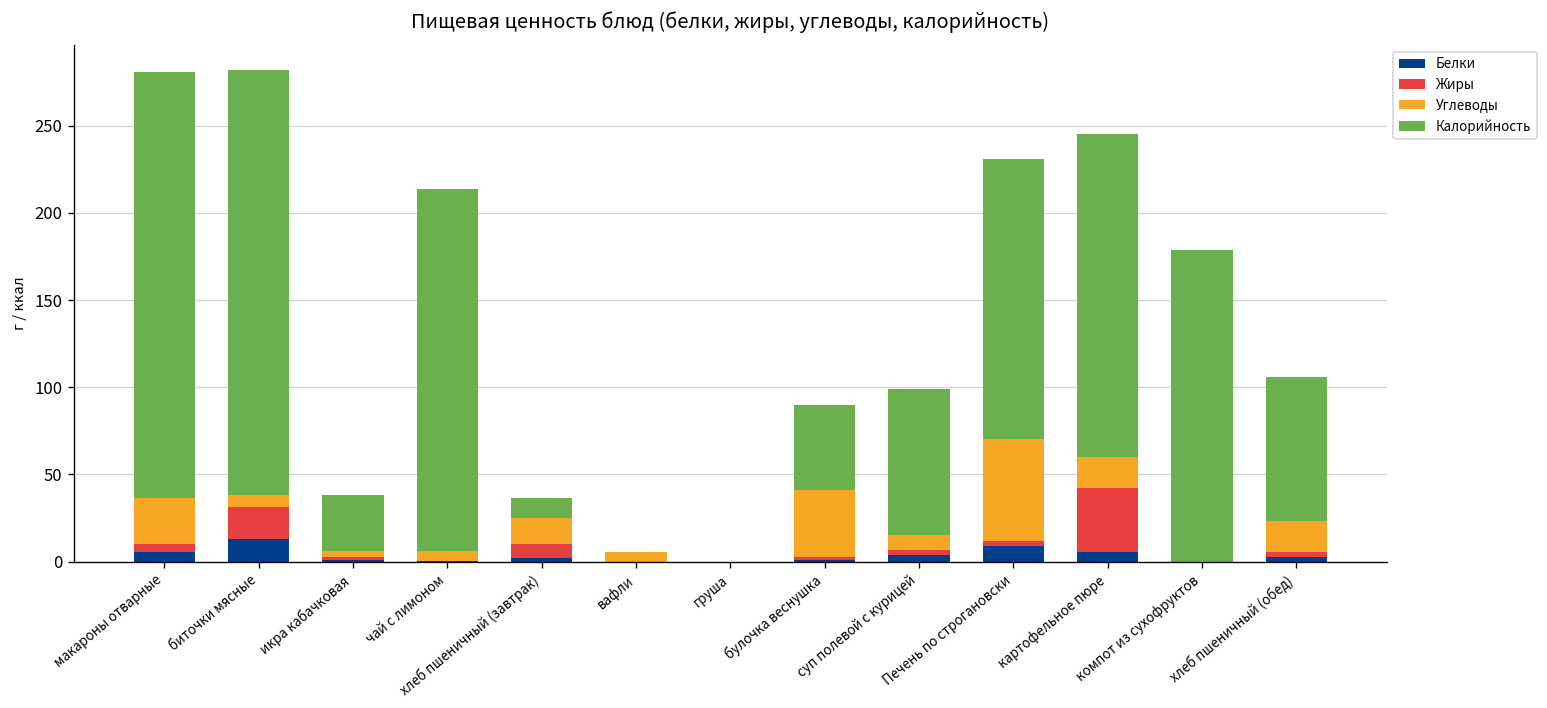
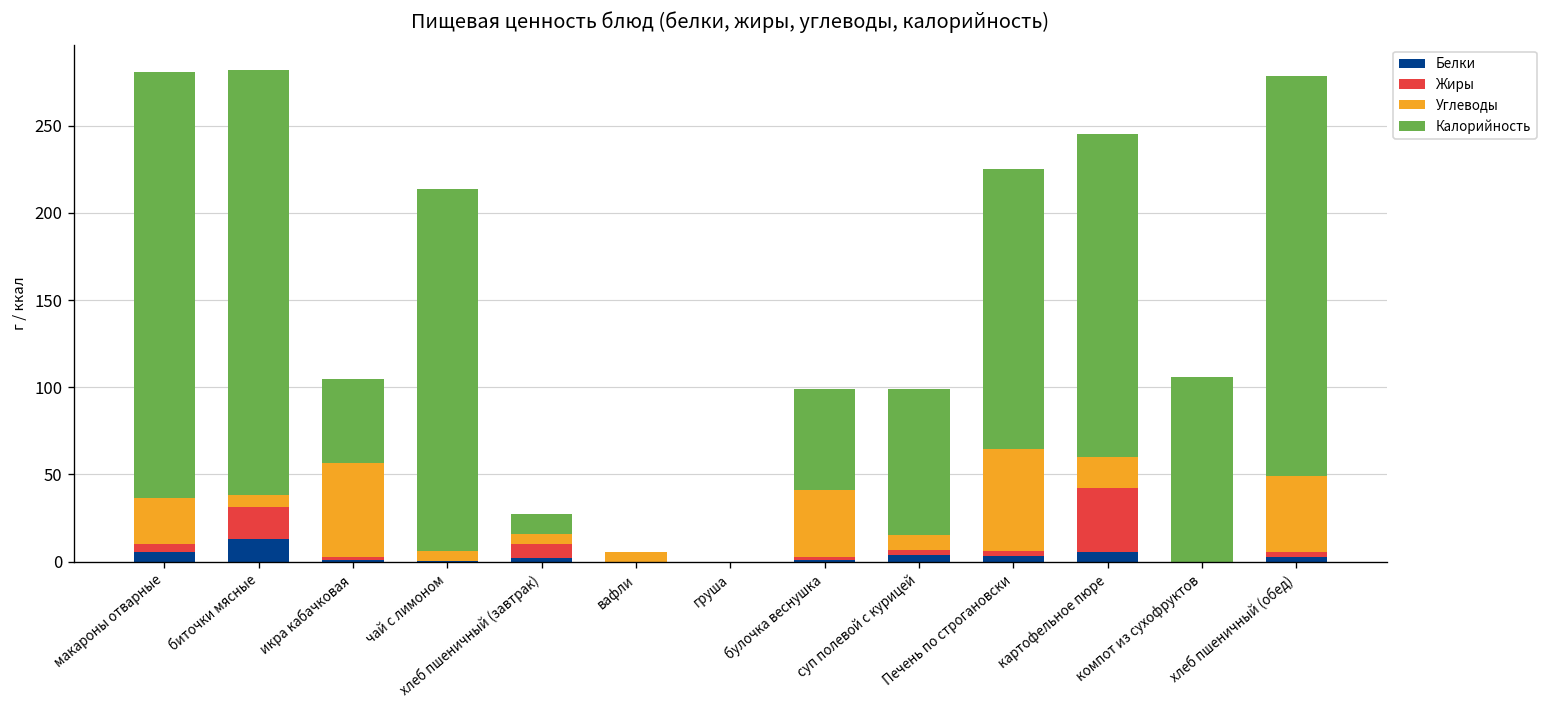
  {
    "Белки": {
      "макароны отварные": 6,
      "биточки мясные": 13,
      "хлеб пшеничный (завтрак)": 2,
      "вафли": 0,
      "груша": 0,
      "суп полевой с курицей": 4,
-     "Печень по строгановски": 9,
+     "Печень по строгановски": 3,
      "картофельное пюре": 5,
      "компот из сухофруктов": 0,
      "хлеб пшеничный (обед)": 3
    },
    "Жиры": {
      "макароны отварные": 5,
      "биточки мясные": 18,
      "икра кабачковая": 2,
      "хлеб пшеничный (завтрак)": 8,
      "вафли": 0,
      "груша": 0,
      "булочка веснушка": 2,
      "суп полевой с курицей": 3,
      "Печень по строгановски": 3,
      "картофельное пюре": 37,
      "компот из сухофруктов": 0,
      "хлеб пшеничный (обед)": 3
    },
    "Углеводы": {
      "макароны отварные": 26,
      "биточки мясные": 7,
-     "икра кабачковая": 3,
+     "икра кабачковая": 54,
      "чай с лимоном": 6,
-     "хлеб пшеничный (завтрак)": 15,
+     "хлеб пшеничный (завтрак)": 6,
      "вафли": 5,
      "груша": 0,
      "булочка веснушка": 38,
      "суп полевой с курицей": 8,
      "Печень по строгановски": 59,
      "картофельное пюре": 18,
      "компот из сухофруктов": 0,
-     "хлеб пшеничный (обед)": 18
+     "хлеб пшеничный (обед)": 44
    },
    "Калорийность": {
      "макароны отварные": 244,
      "биточки мясные": 244,
-     "икра кабачковая": 32,
+     "икра кабачковая": 48,
      "чай с лимоном": 208,
      "хлеб пшеничный (завтрак)": 12,
      "вафли": 0,
      "груша": 0,
-     "булочка веснушка": 49,
+     "булочка веснушка": 58,
      "суп полевой с курицей": 84,
      "Печень по строгановски": 160,
      "картофельное пюре": 185,
-     "компот из сухофруктов": 179,
-     "хлеб пшеничный (обед)": 83
+     "компот из сухофруктов": 106,
+     "хлеб пшеничный (обед)": 229
    }
  }
